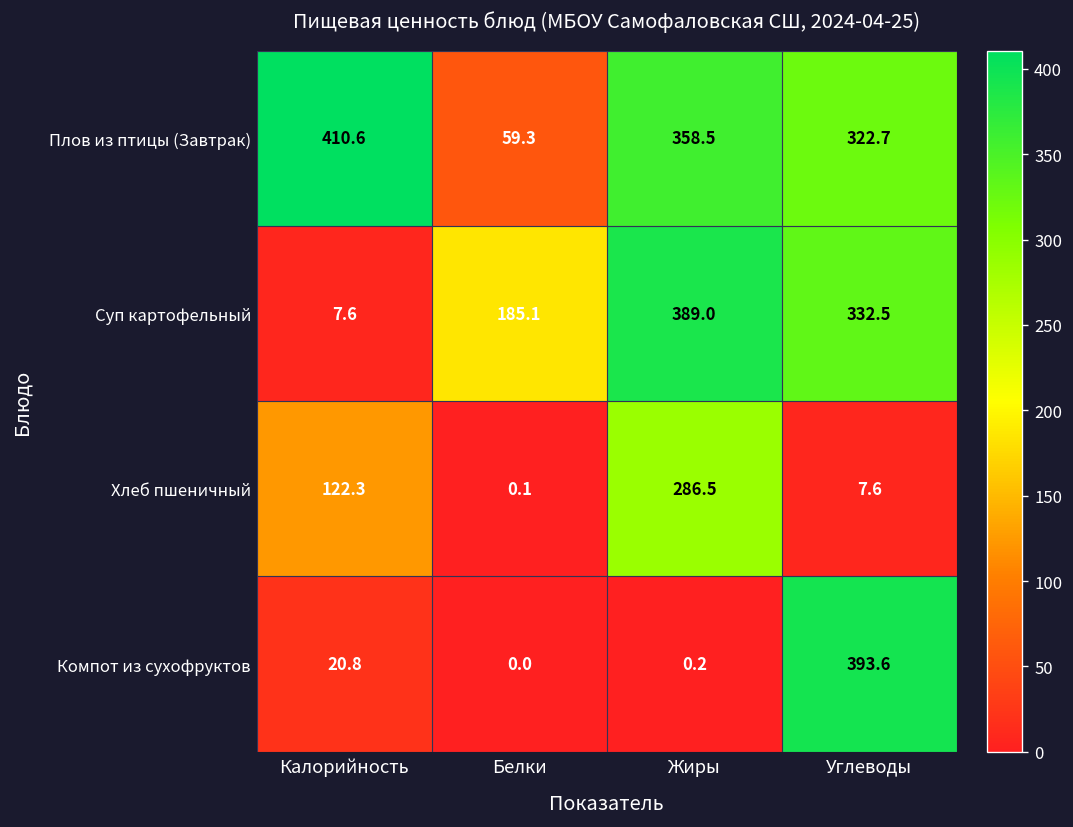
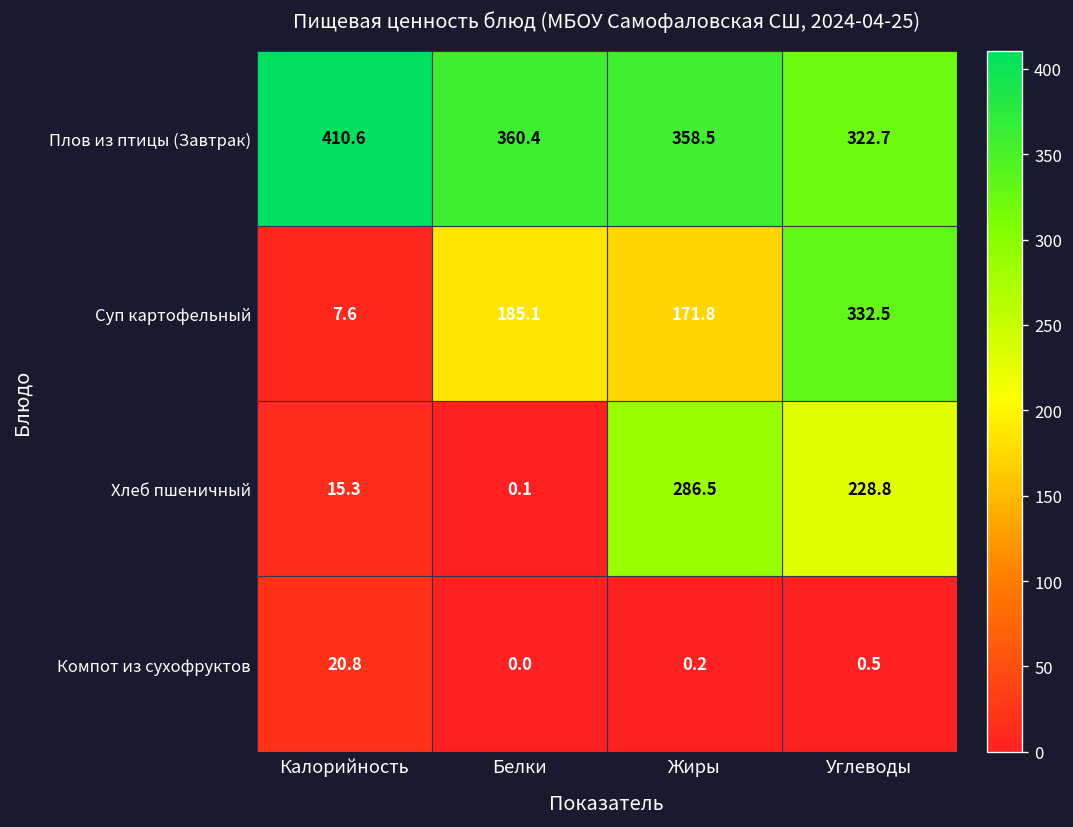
  {
    "Плов из птицы (Завтрак)": {
      "Калорийность": 410.6,
-     "Белки": 59.3,
+     "Белки": 360.4,
      "Жиры": 358.5,
      "Углеводы": 322.7
    },
    "Суп картофельный": {
      "Калорийность": 7.6,
      "Белки": 185.1,
-     "Жиры": 389.0,
+     "Жиры": 171.8,
      "Углеводы": 332.5
    },
    "Хлеб пшеничный": {
-     "Калорийность": 122.3,
+     "Калорийность": 15.3,
      "Белки": 0.1,
      "Жиры": 286.5,
-     "Углеводы": 7.6
+     "Углеводы": 228.8
    },
    "Компот из сухофруктов": {
      "Калорийность": 20.8,
      "Белки": 0.0,
      "Жиры": 0.2,
-     "Углеводы": 393.6
+     "Углеводы": 0.5
    }
  }
